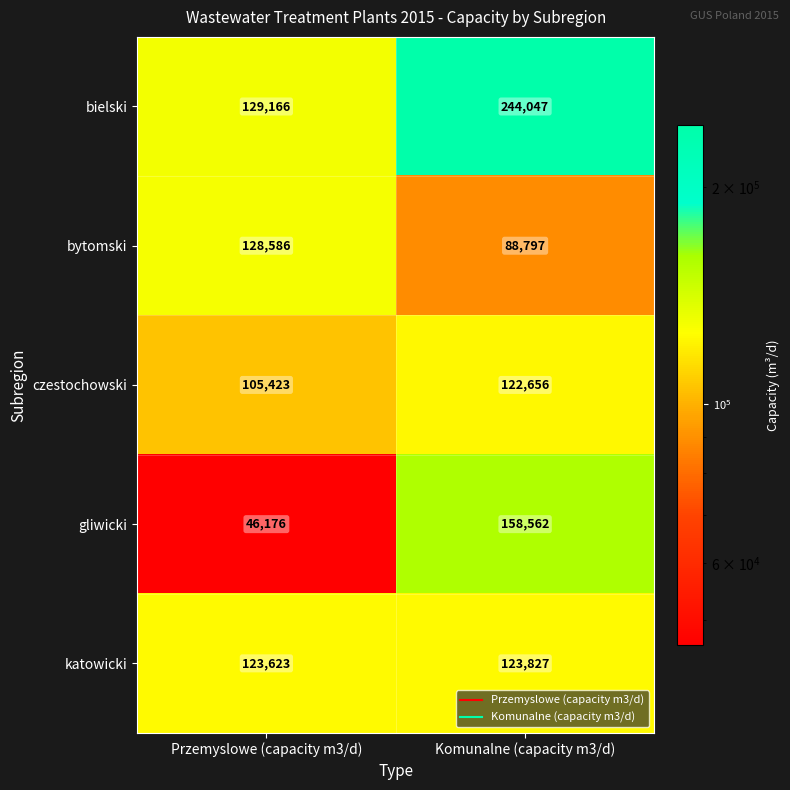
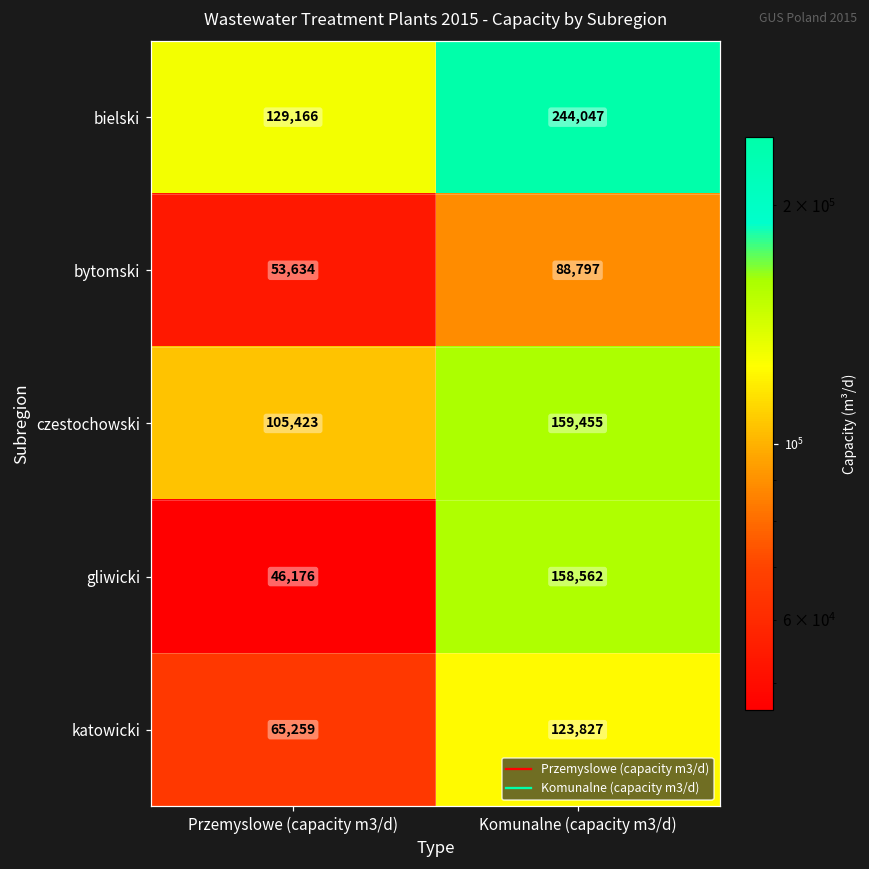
  {
    "bytomski": {
-     "Przemyslowe (capacity m3/d)": "128,586"
+     "Przemyslowe (capacity m3/d)": "53,634"
    },
    "czestochowski": {
-     "Komunalne (capacity m3/d)": "122,656"
+     "Komunalne (capacity m3/d)": "159,455"
    },
    "katowicki": {
-     "Przemyslowe (capacity m3/d)": "123,623"
+     "Przemyslowe (capacity m3/d)": "65,259"
    }
  }
